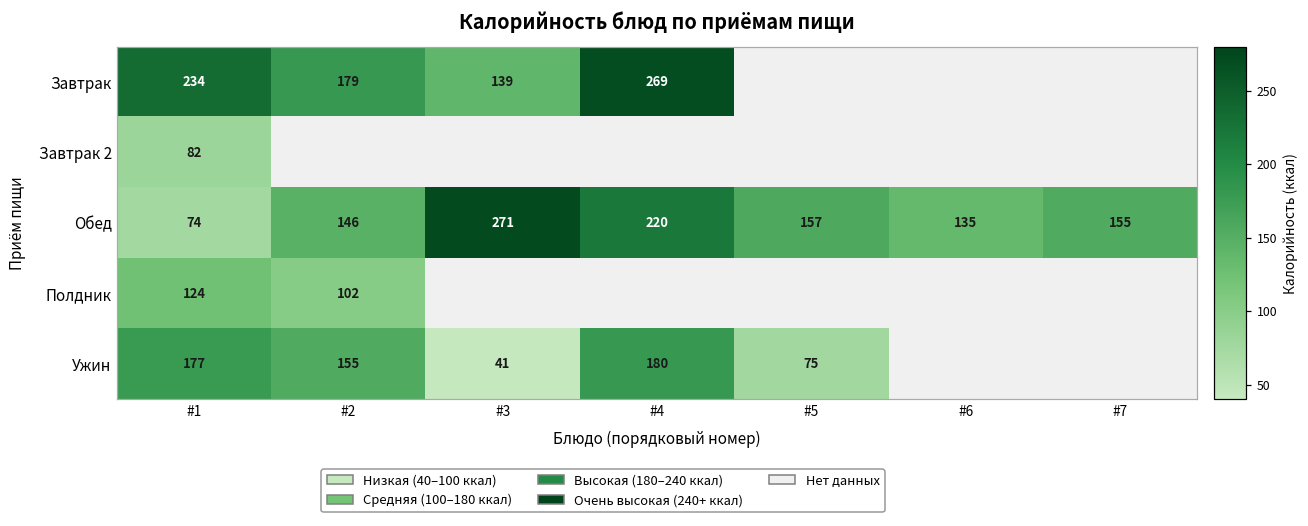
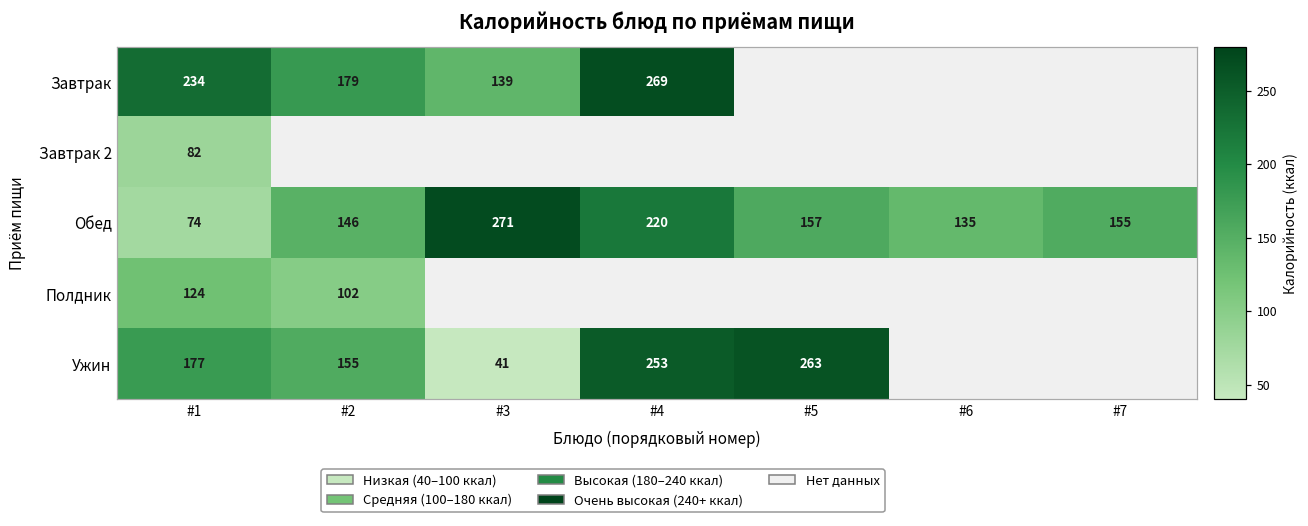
  {
    "Завтрак": {
      "#1": 234,
      "#2": 179,
      "#3": 139,
      "#4": 269
    },
    "Завтрак 2": {
      "#1": 82
    },
    "Обед": {
      "#1": 74,
      "#2": 146,
      "#3": 271,
      "#4": 220,
      "#5": 157,
      "#6": 135,
      "#7": 155
    },
    "Полдник": {
      "#1": 124,
      "#2": 102
    },
    "Ужин": {
      "#1": 177,
      "#2": 155,
      "#3": 41,
-     "#4": 180,
-     "#5": 75
+     "#4": 253,
+     "#5": 263
    }
  }
